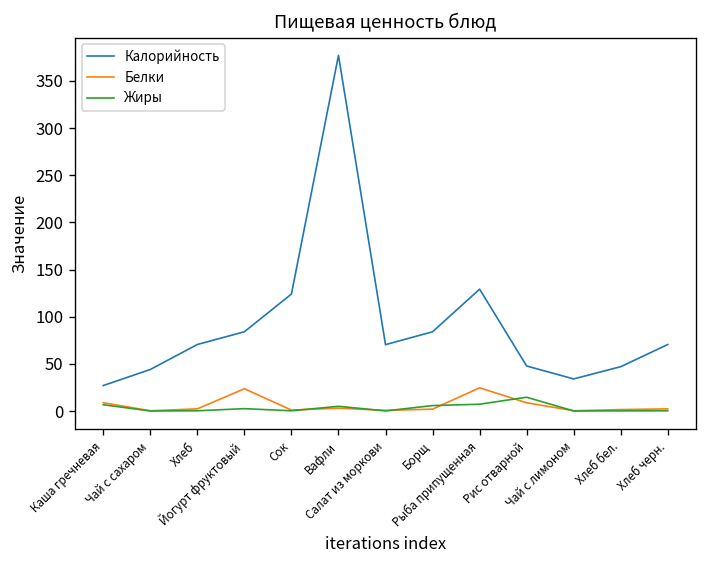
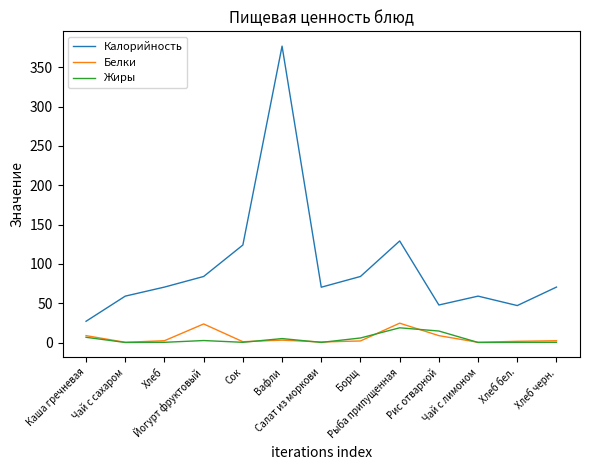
  {
    "Калорийность": {
      "Каша гречневая": 30,
-     "Чай с сахаром": 40,
+     "Чай с сахаром": 60,
      "Хлеб": 70,
      "Йогурт фруктовый": 80,
      "Сок": 120,
      "Вафли": 380,
      "Салат из моркови": 70,
      "Борщ": 80,
      "Рыба припущенная": 130,
      "Рис отварной": 50,
-     "Чай с лимоном": 30,
+     "Чай с лимоном": 60,
      "Хлеб бел.": 50,
      "Хлеб черн.": 70
    },
    "Белки": {
      "Йогурт фруктовый": 20,
      "Борщ": 0,
      "Рыба припущенная": 20,
      "Рис отварной": 10
    },
    "Жиры": {
      "Йогурт фруктовый": 0,
      "Борщ": 10,
-     "Рыба припущенная": 10,
+     "Рыба припущенная": 20,
      "Рис отварной": 10
    }
  }
